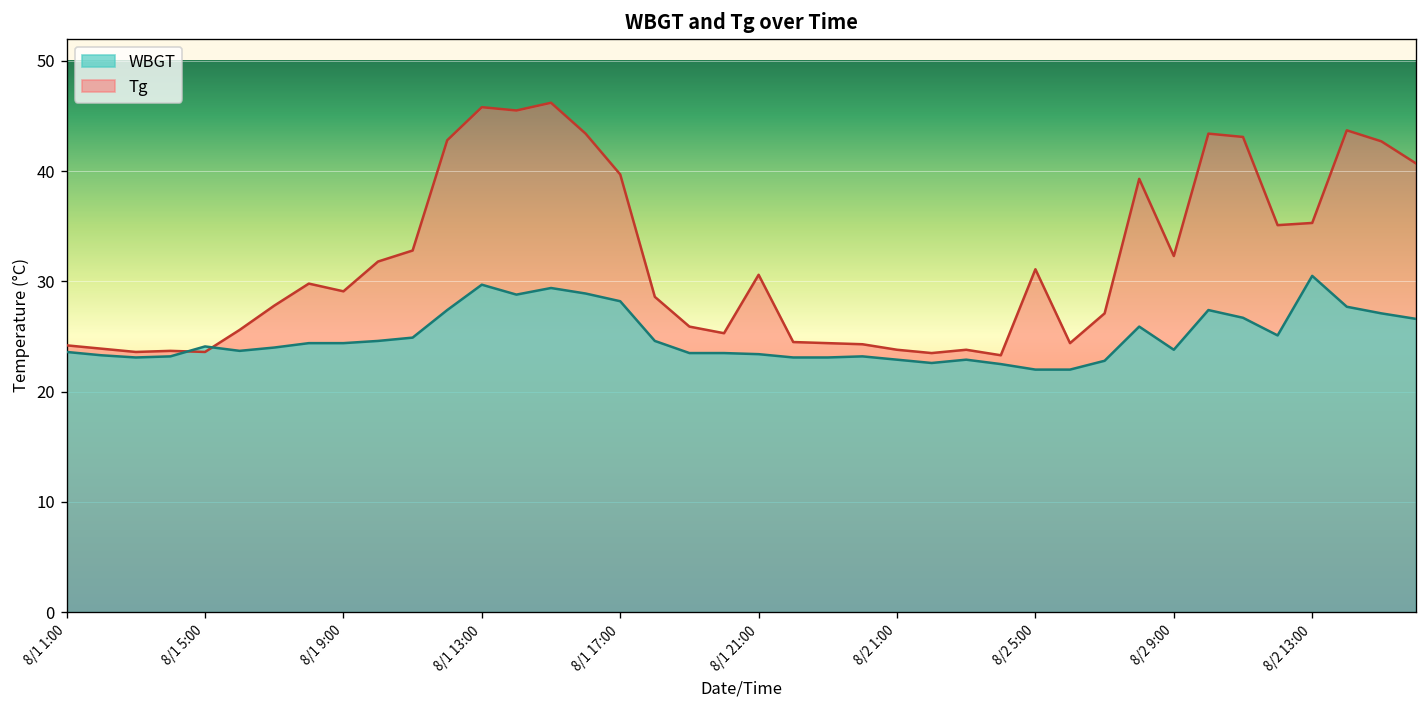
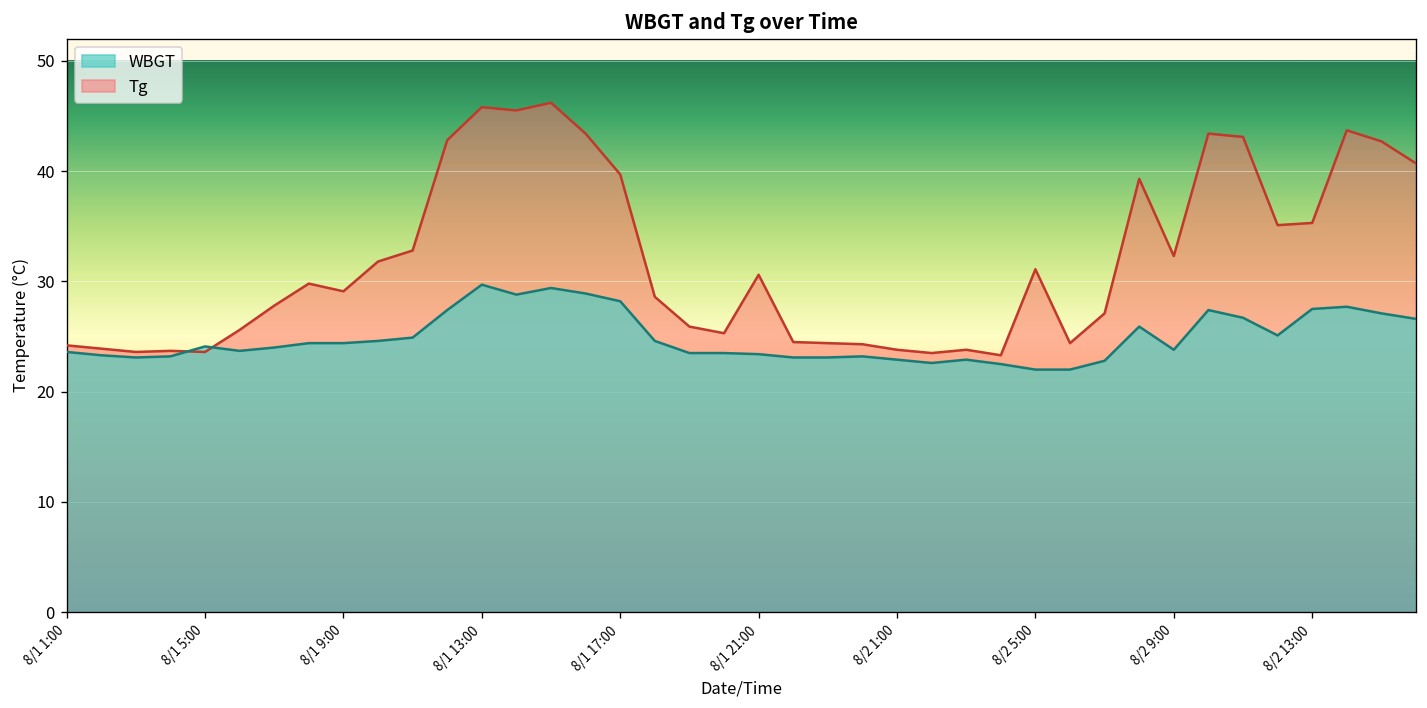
  {
    "WBGT": {
      "8/1 1:00": 24,
      "8/1 5:00": 24,
      "8/1 9:00": 24,
      "8/1 13:00": 30,
      "8/1 17:00": 28,
      "8/1 21:00": 23,
      "8/2 1:00": 23,
      "8/2 5:00": 22,
      "8/2 9:00": 24,
-     "8/2 13:00": 31
+     "8/2 13:00": 28
    },
    "Tg": {
      "8/1 1:00": 24,
      "8/1 5:00": 24,
      "8/1 9:00": 29,
      "8/1 13:00": 46,
      "8/1 17:00": 40,
      "8/1 21:00": 31,
      "8/2 1:00": 24,
      "8/2 5:00": 31,
      "8/2 9:00": 32,
      "8/2 13:00": 35
    }
  }
